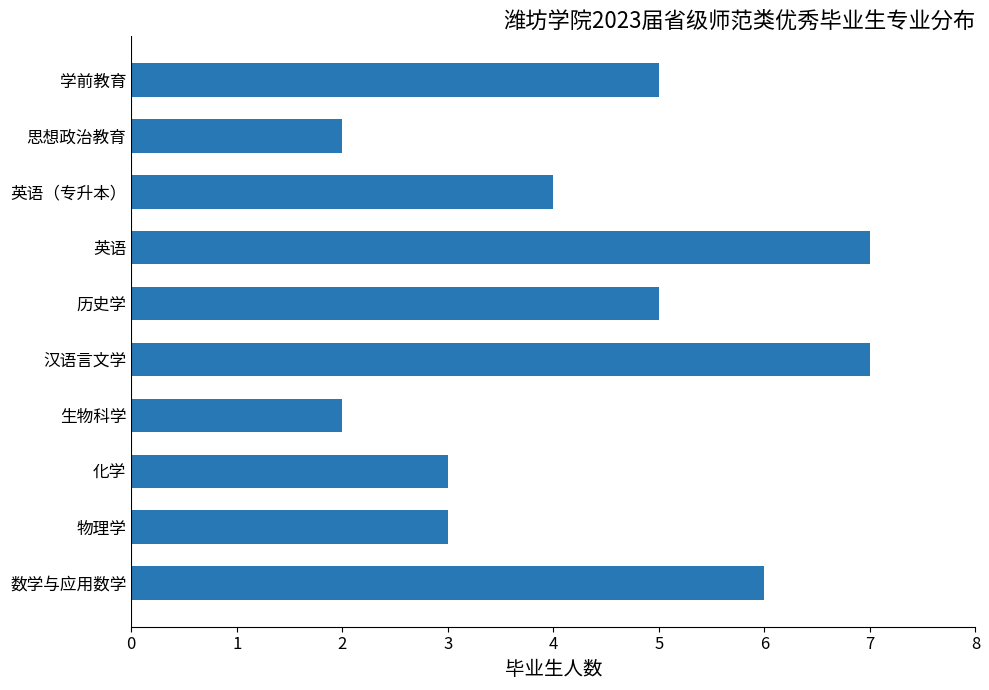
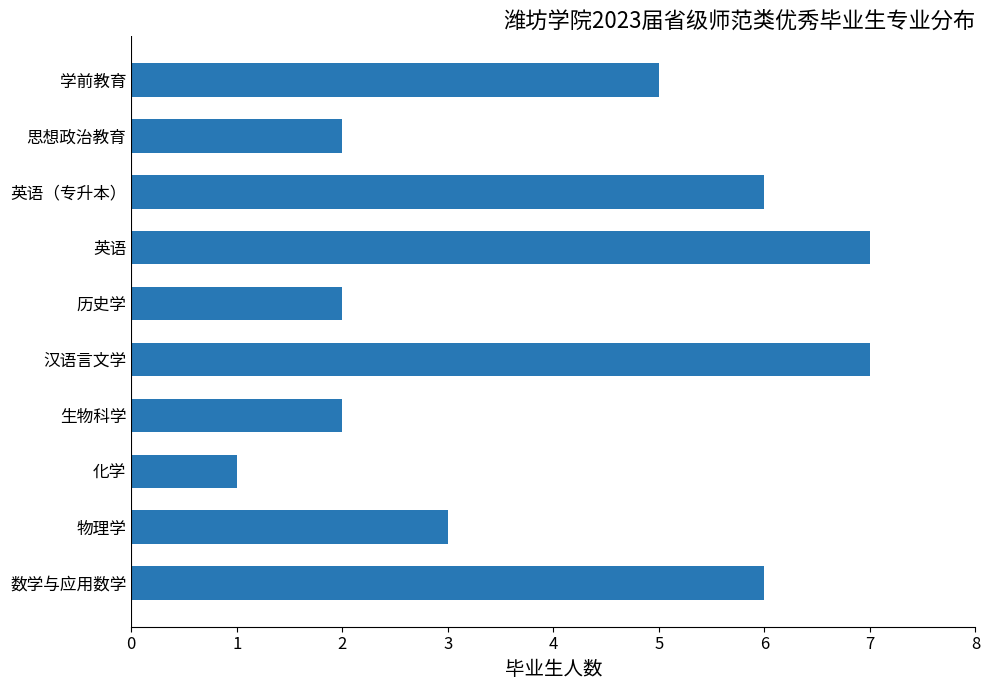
  {
    "学前教育": 5,
    "思想政治教育": 2,
-   "英语（专升本）": 4,
+   "英语（专升本）": 6,
    "英语": 7,
-   "历史学": 5,
+   "历史学": 2,
    "汉语言文学": 7,
    "生物科学": 2,
-   "化学": 3,
+   "化学": 1,
    "物理学": 3,
    "数学与应用数学": 6
  }
